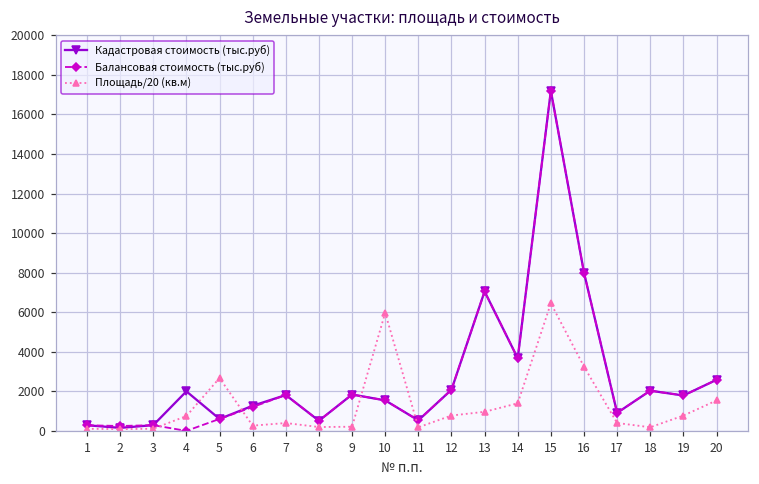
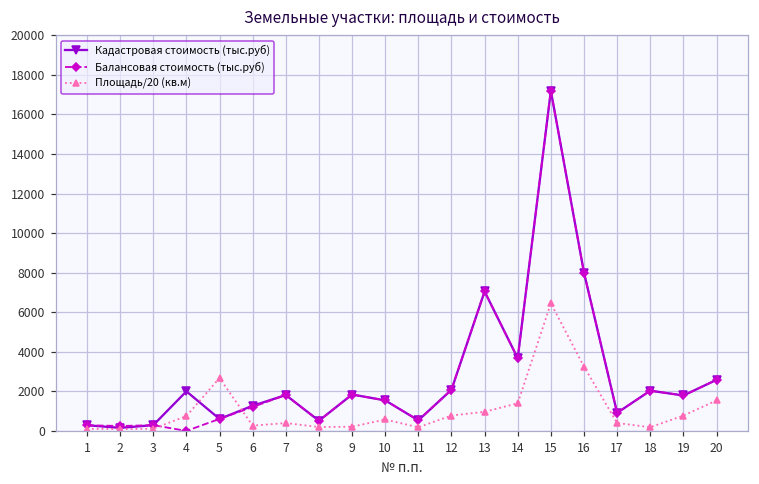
  {
    "Площадь/20 (кв.м)": {
      "1": 100,
      "3": 100,
      "4": 800,
      "5": 2700,
      "6": 300,
      "7": 400,
      "8": 200,
      "9": 200,
-     "10": 6000,
+     "10": 600,
      "11": 200,
      "12": 800,
      "13": 1000,
      "14": 1400,
      "15": 6500,
      "16": 3300,
      "17": 400,
      "18": 200,
      "19": 800,
      "20": 1500
    }
  }
